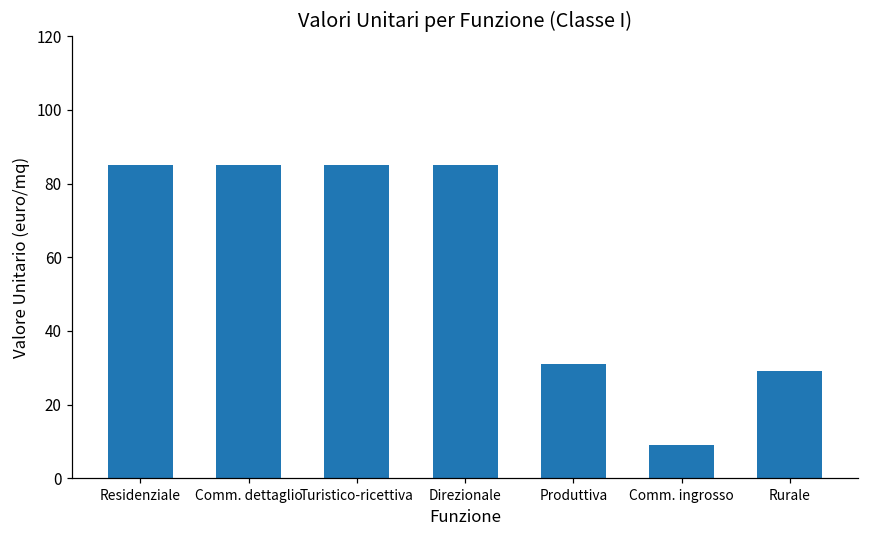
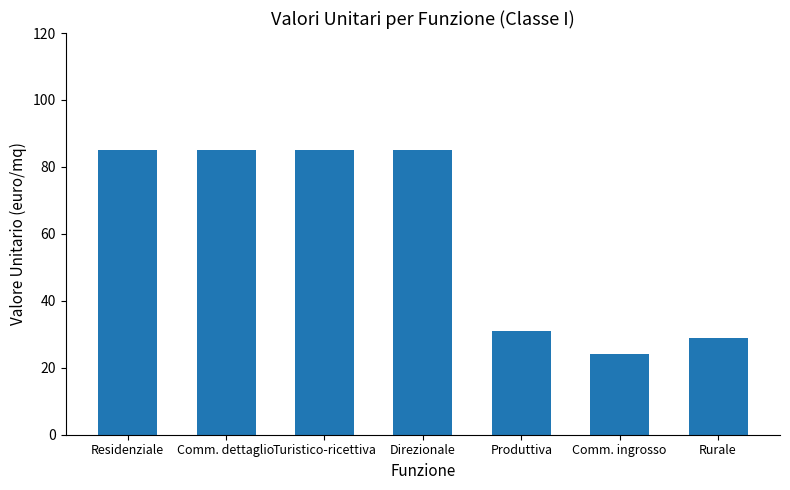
  {
    "Residenziale": 85,
    "Comm. dettaglio": 85,
    "Turistico-ricettiva": 85,
    "Direzionale": 85,
    "Produttiva": 31,
-   "Comm. ingrosso": 9,
+   "Comm. ingrosso": 24,
    "Rurale": 29
  }
